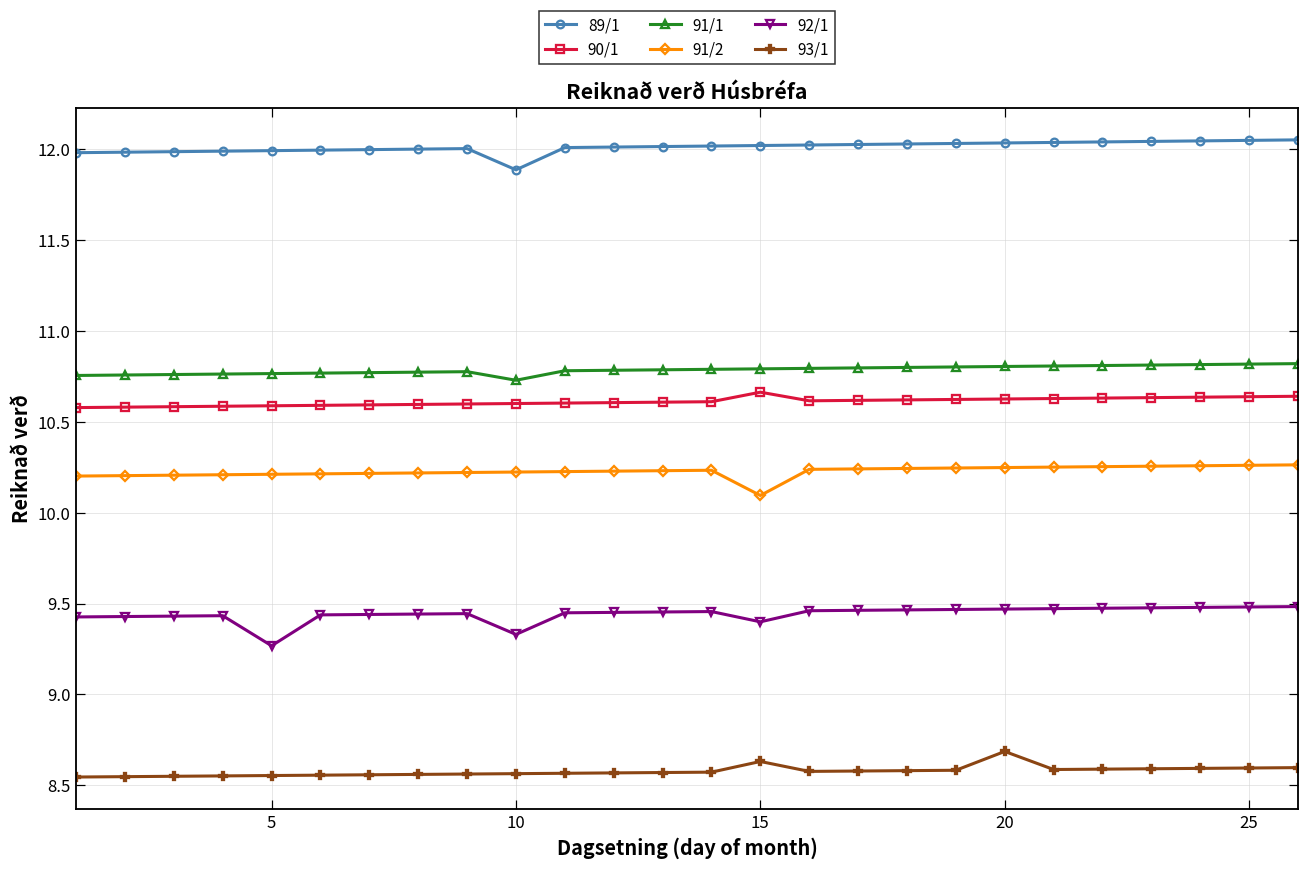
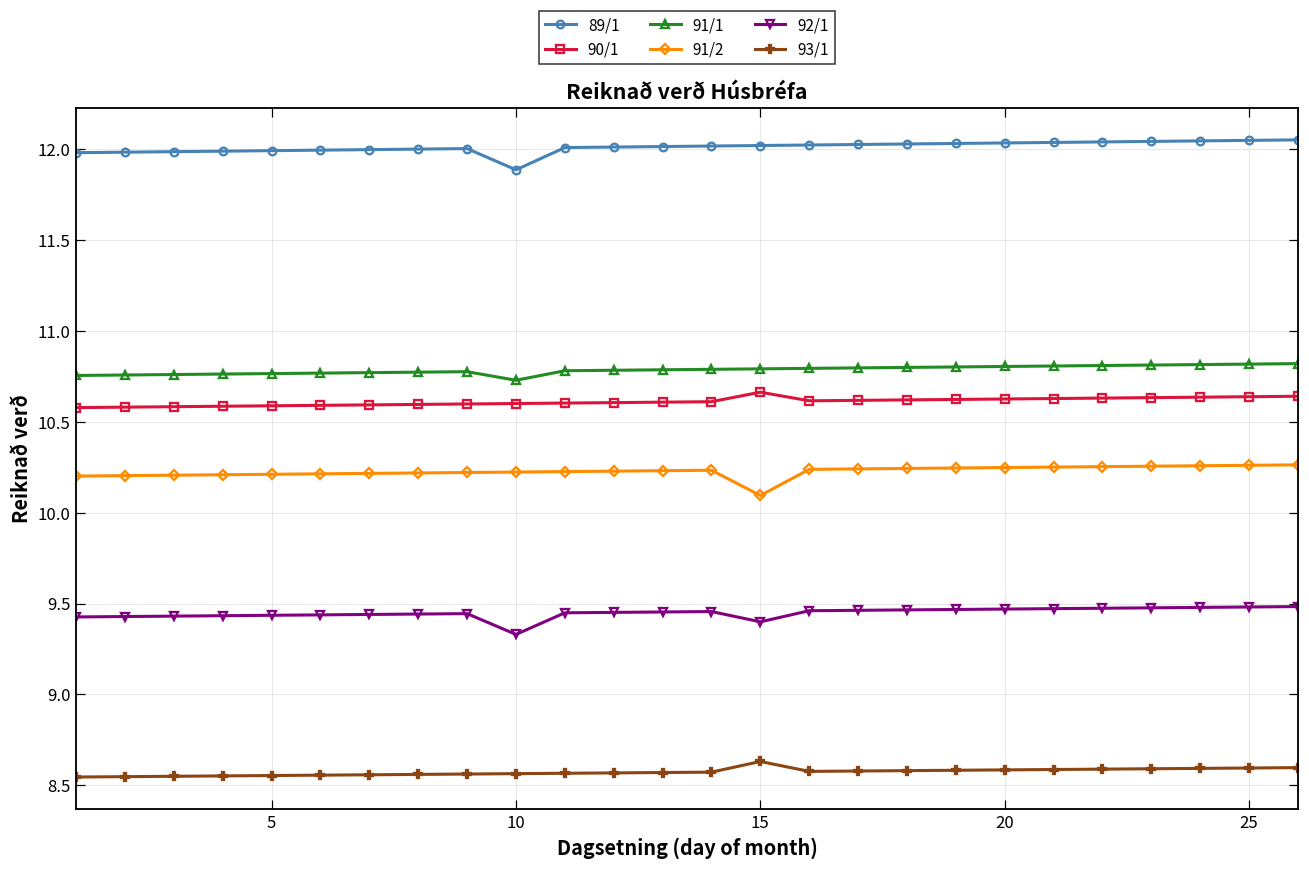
  {
    "89/1": {
      "5": 11.99,
      "10": 11.89,
      "15": 12.02,
      "20": 12.04,
      "25": 12.05
    },
    "90/1": {
      "5": 10.59,
      "10": 10.60,
      "15": 10.66,
      "20": 10.63,
      "25": 10.64
    },
    "91/1": {
      "5": 10.77,
      "10": 10.73,
      "15": 10.79,
      "20": 10.80,
      "25": 10.82
    },
    "91/2": {
      "5": 10.21,
      "10": 10.22,
      "15": 10.09,
      "20": 10.25,
      "25": 10.26
    },
    "92/1": {
-     "5": 9.27,
+     "5": 9.44,
      "10": 9.33,
      "15": 9.40,
      "20": 9.47,
      "25": 9.48
    },
    "93/1": {
      "5": 8.55,
      "10": 8.56,
      "15": 8.63,
-     "20": 8.69,
+     "20": 8.58,
      "25": 8.59
    }
  }
